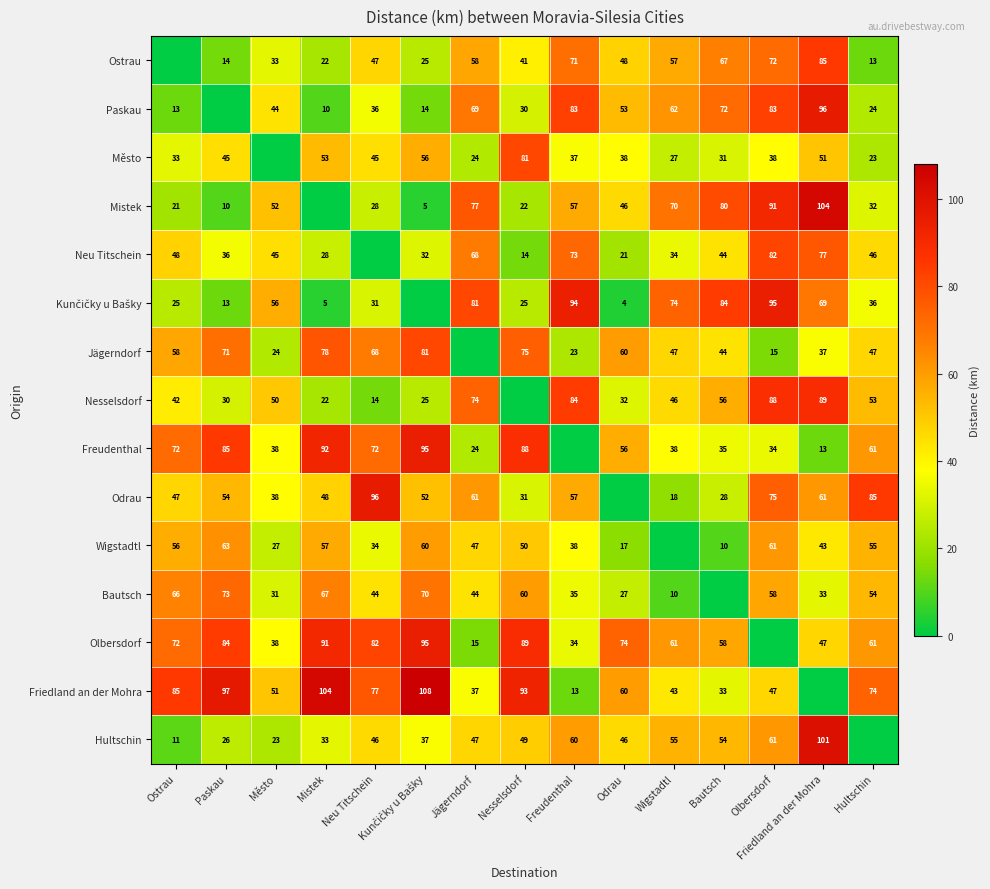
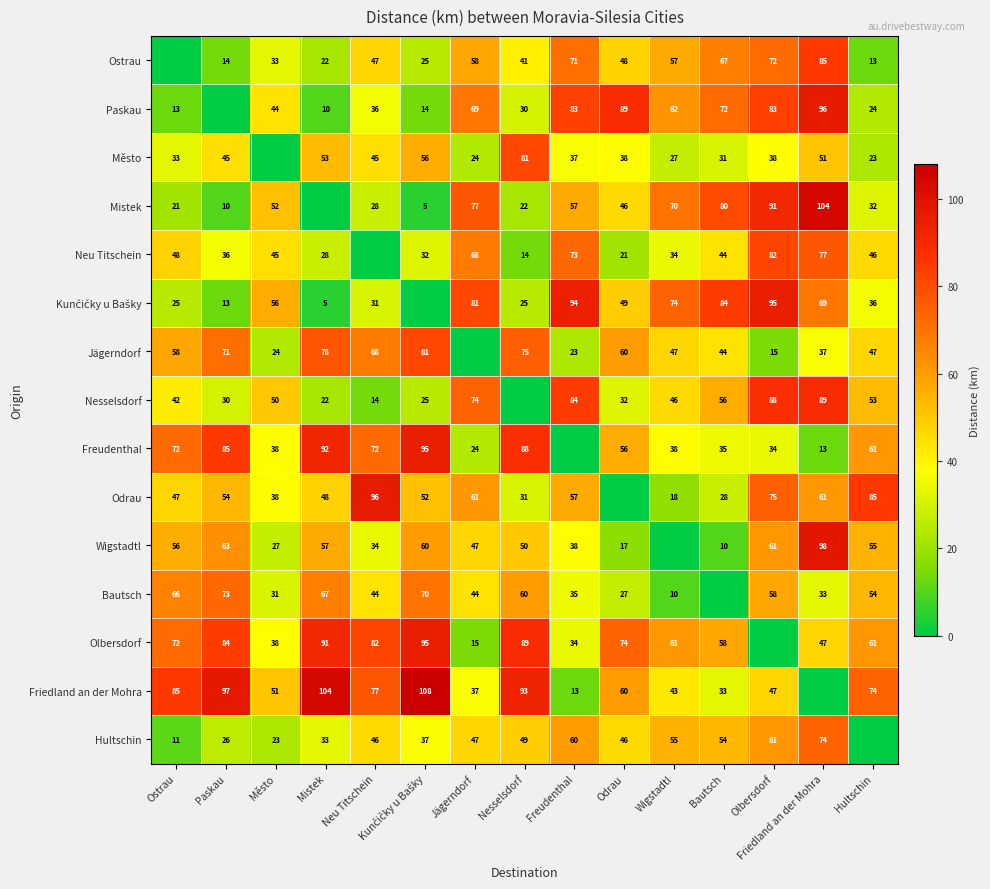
  {
    "Paskau": {
      "Ostrau": 13,
      "Město": 44,
      "Mistek": 10,
      "Neu Titschein": 36,
      "Kunčičky u Bašky": 14,
      "Jägerndorf": 69,
      "Nesselsdorf": 30,
      "Freudenthal": 83,
-     "Odrau": 53,
+     "Odrau": 89,
      "Wigstadtl": 62,
      "Bautsch": 72,
      "Olbersdorf": 83,
      "Friedland an der Mohra": 96,
      "Hultschin": 24
    },
    "Kunčičky u Bašky": {
      "Ostrau": 25,
      "Paskau": 13,
      "Město": 56,
      "Mistek": 5,
      "Neu Titschein": 31,
      "Jägerndorf": 81,
      "Nesselsdorf": 25,
      "Freudenthal": 94,
-     "Odrau": 4,
+     "Odrau": 49,
      "Wigstadtl": 74,
      "Bautsch": 84,
      "Olbersdorf": 95,
      "Friedland an der Mohra": 69,
      "Hultschin": 36
    },
    "Wigstadtl": {
      "Ostrau": 56,
      "Paskau": 63,
      "Město": 27,
      "Mistek": 57,
      "Neu Titschein": 34,
      "Kunčičky u Bašky": 60,
      "Jägerndorf": 47,
      "Nesselsdorf": 50,
      "Freudenthal": 38,
      "Odrau": 17,
      "Bautsch": 10,
      "Olbersdorf": 61,
-     "Friedland an der Mohra": 43,
+     "Friedland an der Mohra": 98,
      "Hultschin": 55
    },
    "Hultschin": {
      "Ostrau": 11,
      "Paskau": 26,
      "Město": 23,
      "Mistek": 33,
      "Neu Titschein": 46,
      "Kunčičky u Bašky": 37,
      "Jägerndorf": 47,
      "Nesselsdorf": 49,
      "Freudenthal": 60,
      "Odrau": 46,
      "Wigstadtl": 55,
      "Bautsch": 54,
      "Olbersdorf": 61,
-     "Friedland an der Mohra": 101
+     "Friedland an der Mohra": 74
    }
  }
